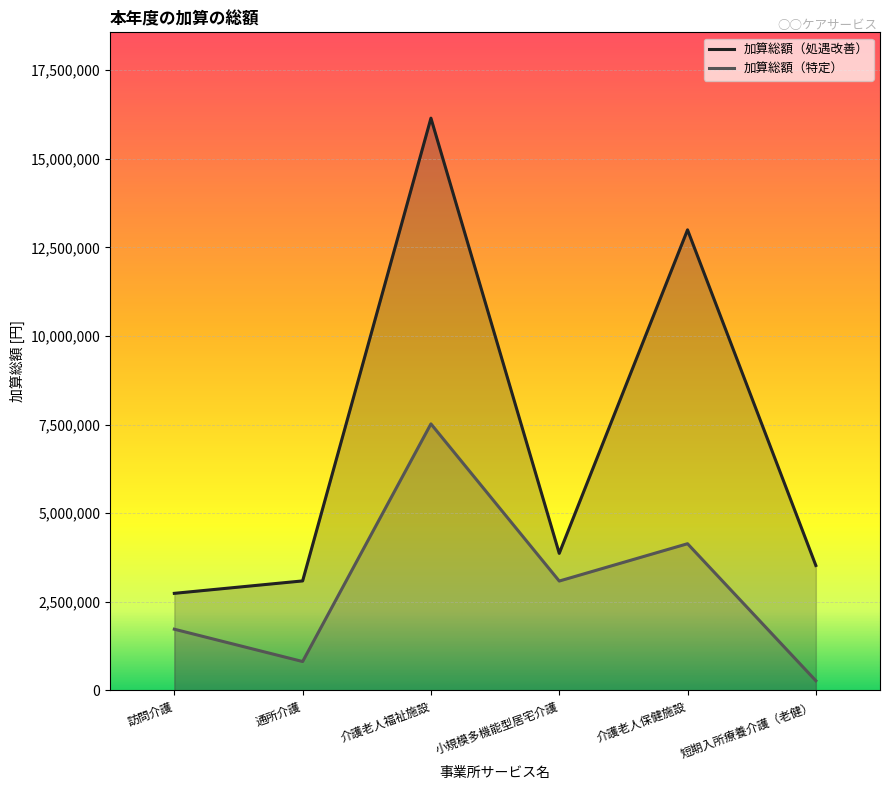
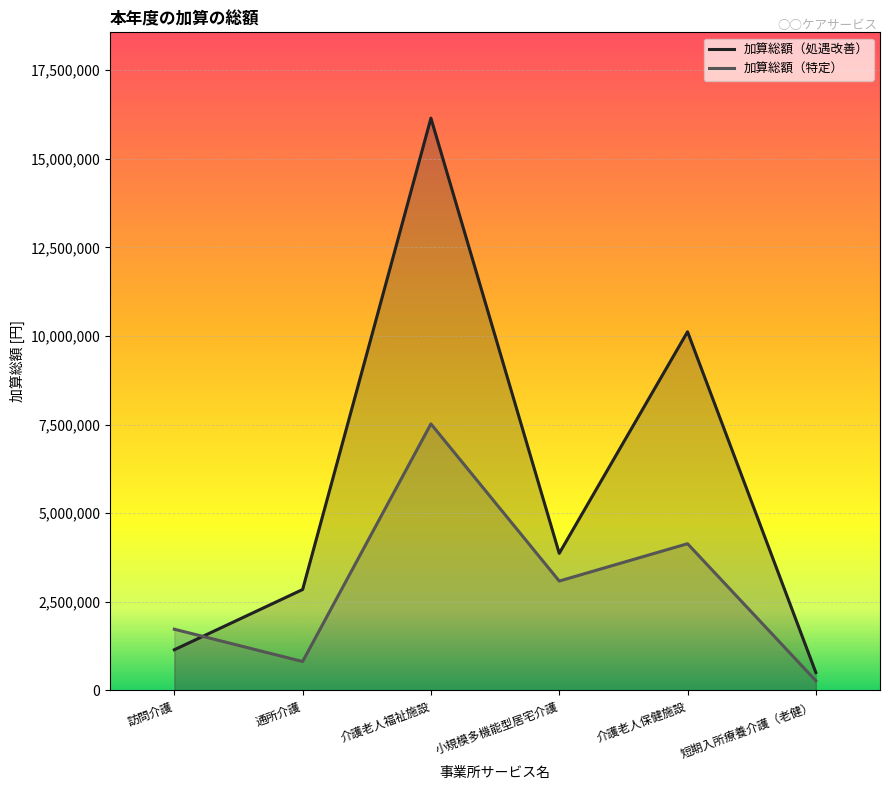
  {
    "加算総額（処遇改善）": {
-     "訪問介護": "2,700,000",
-     "通所介護": "3,100,000",
+     "訪問介護": "1,100,000",
+     "通所介護": "2,800,000",
      "介護老人福祉施設": "16,100,000",
      "小規模多機能型居宅介護": "3,900,000",
-     "介護老人保健施設": "13,000,000",
-     "短期入所療養介護（老健）": "3,500,000"
+     "介護老人保健施設": "10,100,000",
+     "短期入所療養介護（老健）": "500,000"
    },
    "加算総額（特定）": {
      "訪問介護": "1,700,000",
      "通所介護": "800,000",
      "介護老人福祉施設": "7,500,000",
      "小規模多機能型居宅介護": "3,100,000",
      "介護老人保健施設": "4,100,000",
      "短期入所療養介護（老健）": "300,000"
    }
  }
